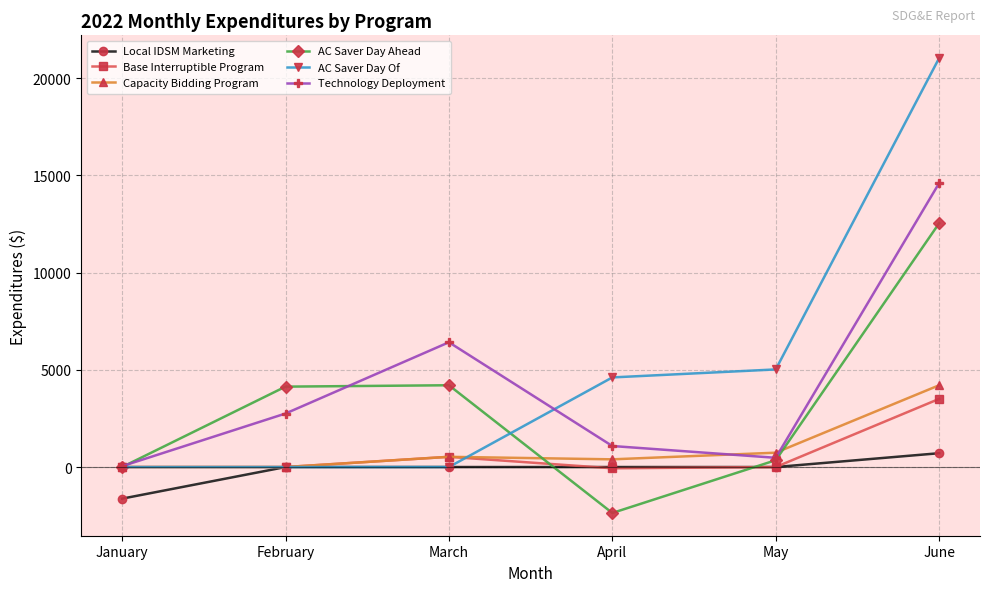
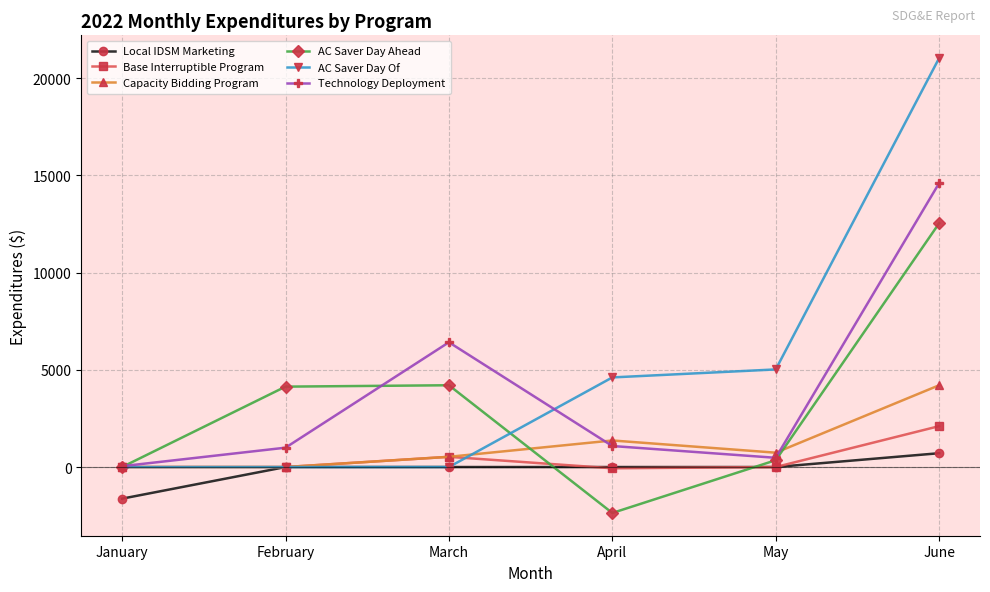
  {
    "Local IDSM Marketing": {
      "January": -1600,
      "June": 700
    },
    "Base Interruptible Program": {
-     "June": 3500
+     "June": 2100
    },
    "Capacity Bidding Program": {
-     "April": 400,
+     "April": 1400,
      "May": 700,
      "June": 4200
    },
    "AC Saver Day Ahead": {
      "February": 4100,
      "March": 4200,
      "April": -2400,
      "June": 12500
    },
    "AC Saver Day Of": {
      "April": 4600,
      "May": 5000,
      "June": 21000
    },
    "Technology Deployment": {
-     "February": 2800,
+     "February": 1000,
      "March": 6400,
      "April": 1100,
      "June": 14600
    }
  }
